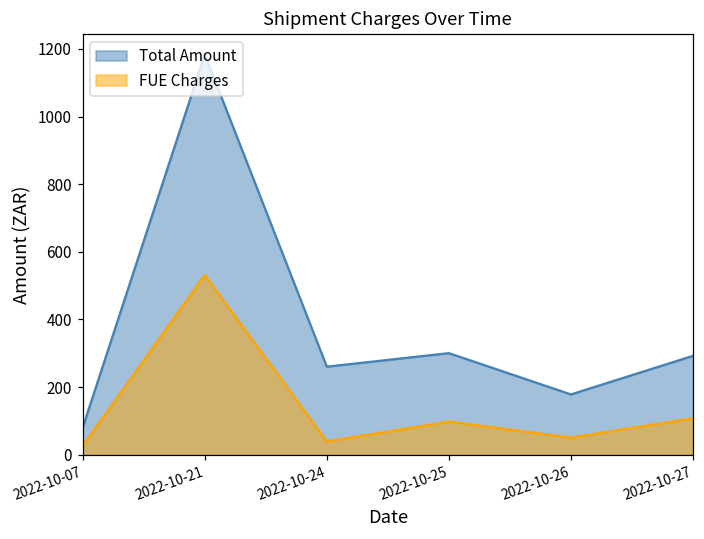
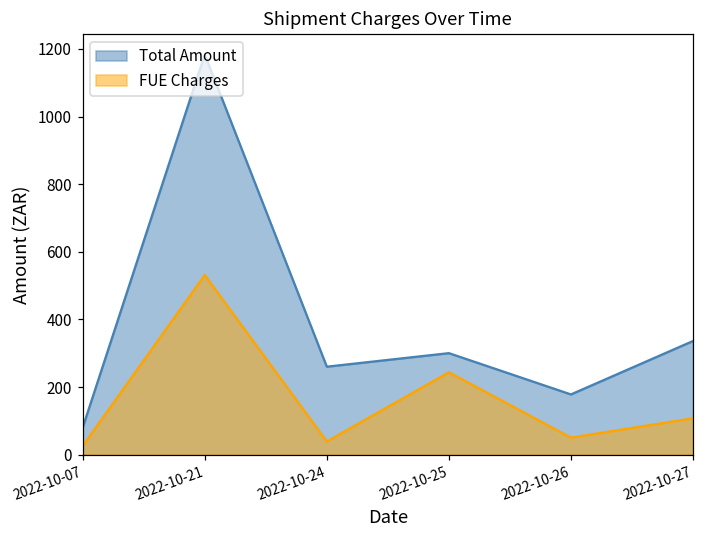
  {
    "Total Amount": {
      "2022-10-07": 80,
      "2022-10-24": 260,
      "2022-10-25": 300,
      "2022-10-26": 180,
-     "2022-10-27": 290
+     "2022-10-27": 340
    },
    "FUE Charges": {
      "2022-10-07": 30,
      "2022-10-21": 530,
      "2022-10-24": 40,
-     "2022-10-25": 100,
+     "2022-10-25": 240,
      "2022-10-26": 50,
      "2022-10-27": 110
    }
  }
